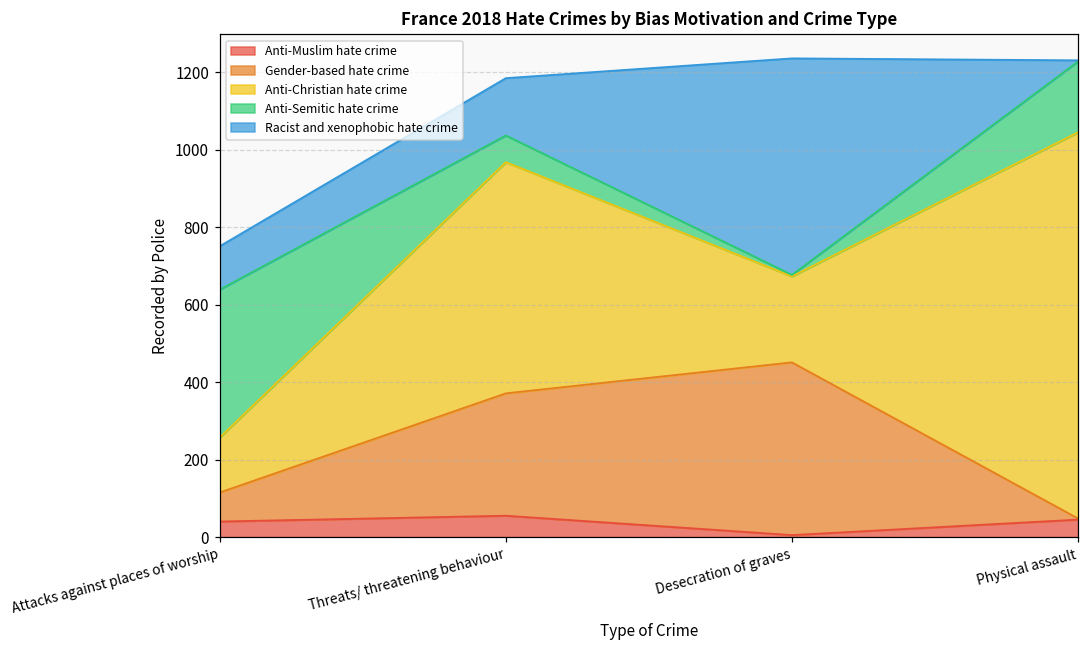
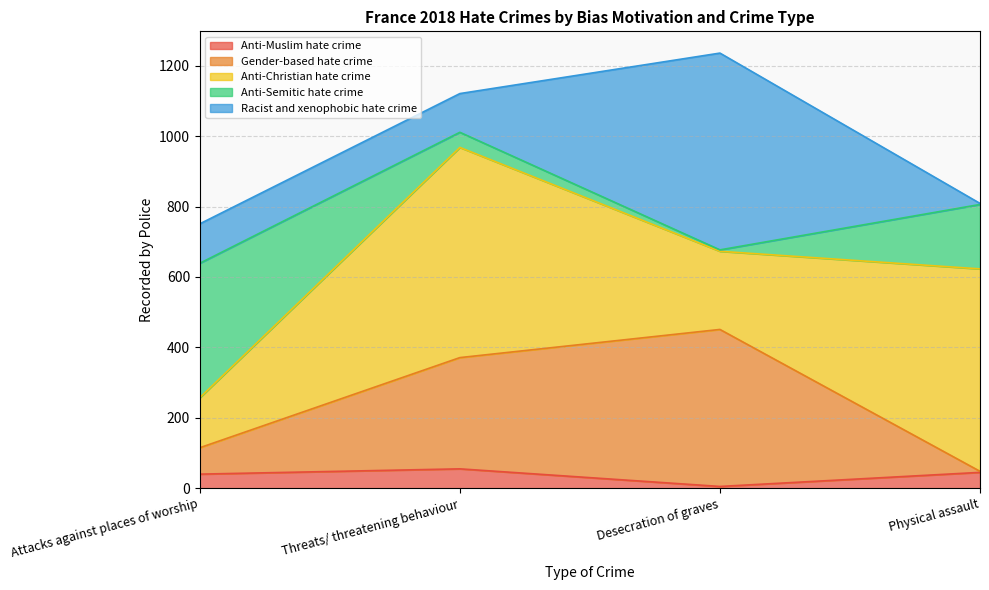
  {
    "Anti-Christian hate crime": {
      "Attacks against places of worship": 140,
      "Threats/ threatening behaviour": 600,
-     "Physical assault": 1000
+     "Physical assault": 580
    },
    "Anti-Semitic hate crime": {
      "Attacks against places of worship": 380,
-     "Threats/ threatening behaviour": 70
+     "Threats/ threatening behaviour": 40
    },
    "Racist and xenophobic hate crime": {
      "Attacks against places of worship": 110,
-     "Threats/ threatening behaviour": 150,
+     "Threats/ threatening behaviour": 110,
      "Desecration of graves": 560
    }
  }
